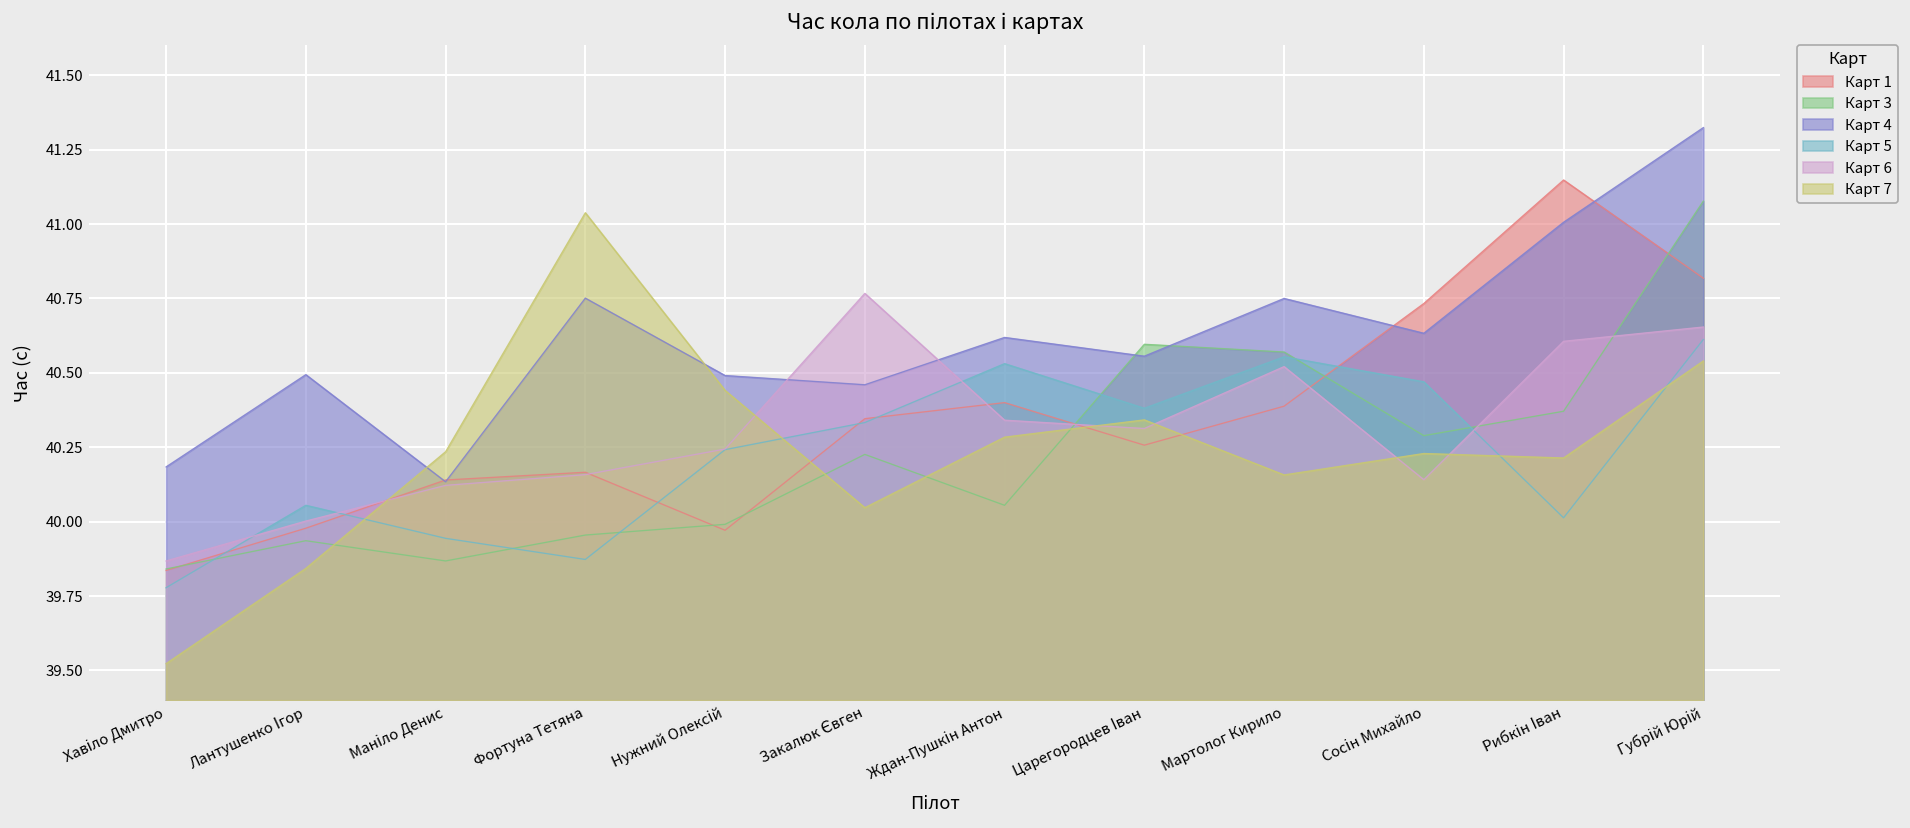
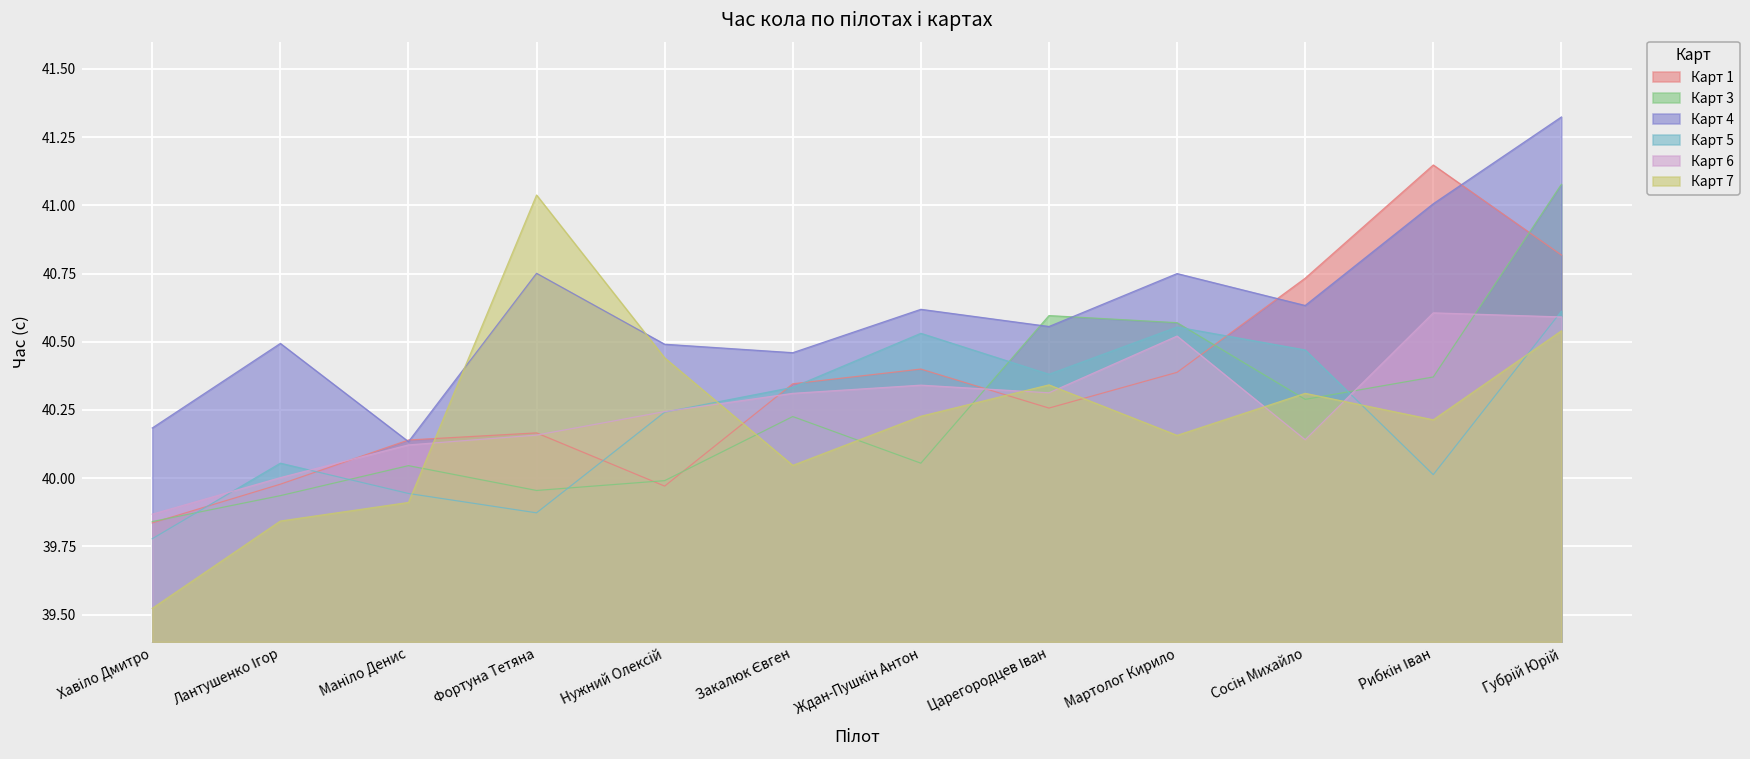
  {
    "Карт 1": {
      "Лантушенко Ігор": 39.98,
      "Нужний Олексій": 39.97,
      "Закалюк Євген": 40.35,
      "Ждан-Пушкін Антон": 40.40,
      "Царегородцев Іван": 40.26,
      "Мартолог Кирило": 40.39,
      "Сосін Михайло": 40.73,
      "Рибкін Іван": 41.15,
      "Губрій Юрій": 40.82
    },
    "Карт 3": {
      "Лантушенко Ігор": 39.94,
-     "Маніло Денис": 39.87,
+     "Маніло Денис": 40.05,
      "Фортуна Тетяна": 39.96,
      "Нужний Олексій": 39.99,
      "Закалюк Євген": 40.23,
      "Ждан-Пушкін Антон": 40.06,
      "Царегородцев Іван": 40.60,
      "Мартолог Кирило": 40.57,
      "Сосін Михайло": 40.29,
      "Рибкін Іван": 40.37,
      "Губрій Юрій": 41.08
    },
    "Карт 6": {
      "Хавіло Дмитро": 39.87,
      "Лантушенко Ігор": 40.00,
      "Маніло Денис": 40.12,
-     "Закалюк Євген": 40.77,
+     "Закалюк Євген": 40.31,
      "Ждан-Пушкін Антон": 40.34,
      "Царегородцев Іван": 40.31,
      "Мартолог Кирило": 40.52,
      "Сосін Михайло": 40.14,
      "Рибкін Іван": 40.61,
-     "Губрій Юрій": 40.65
+     "Губрій Юрій": 40.59
    },
    "Карт 7": {
      "Хавіло Дмитро": 39.52,
      "Лантушенко Ігор": 39.84,
-     "Маніло Денис": 40.24,
+     "Маніло Денис": 39.91,
      "Фортуна Тетяна": 41.04,
      "Нужний Олексій": 40.44,
      "Закалюк Євген": 40.05,
-     "Ждан-Пушкін Антон": 40.28,
+     "Ждан-Пушкін Антон": 40.23,
      "Царегородцев Іван": 40.34,
      "Мартолог Кирило": 40.16,
-     "Сосін Михайло": 40.23,
+     "Сосін Михайло": 40.31,
      "Рибкін Іван": 40.21,
      "Губрій Юрій": 40.54
    }
  }
